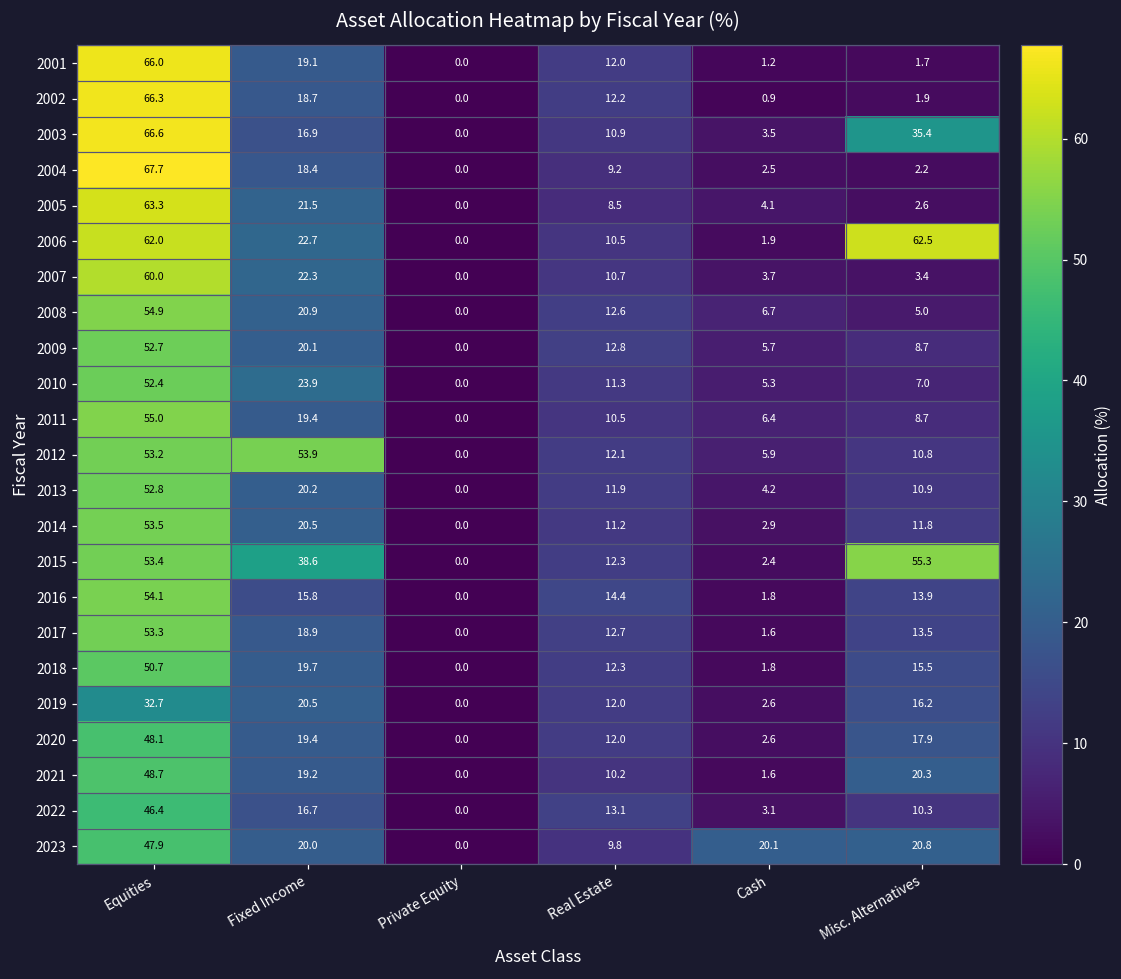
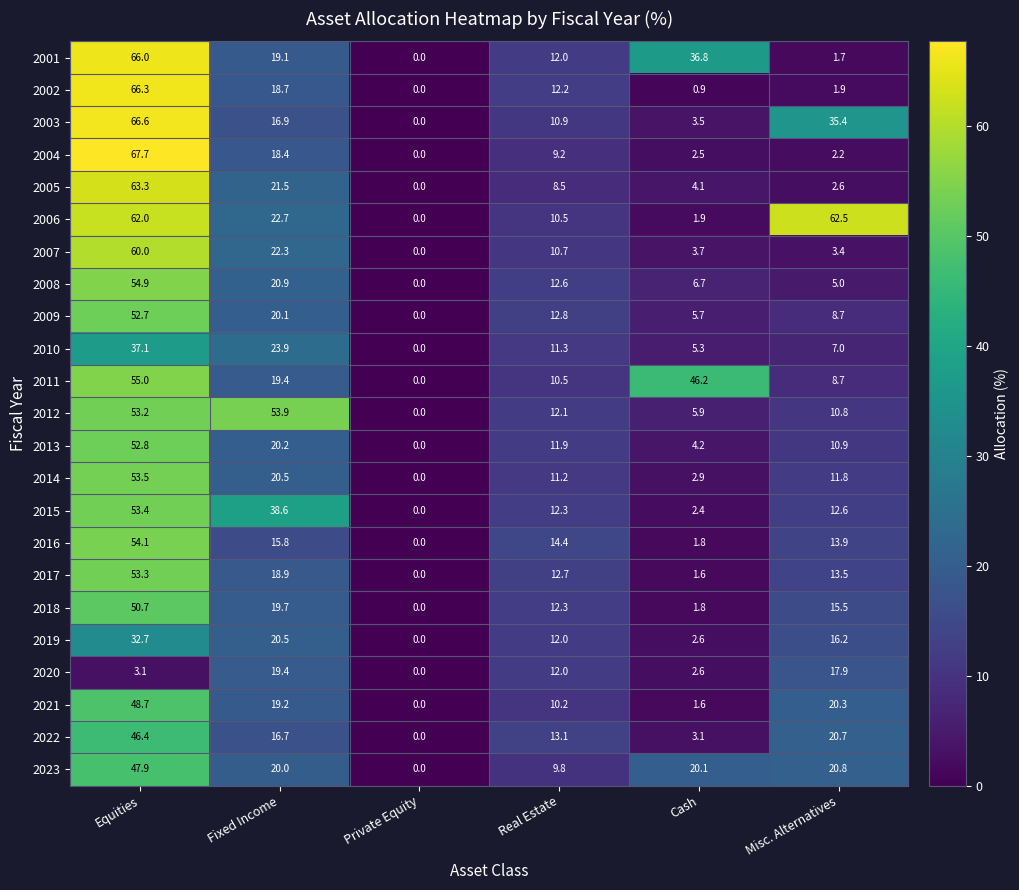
  {
    "2001": {
      "Equities": 66.0,
      "Fixed Income": 19.1,
      "Private Equity": 0.0,
      "Real Estate": 12.0,
-     "Cash": 1.2,
+     "Cash": 36.8,
      "Misc. Alternatives": 1.7
    },
    "2002": {
      "Equities": 66.3,
      "Fixed Income": 18.7,
      "Private Equity": 0.0,
      "Real Estate": 12.2,
      "Cash": 0.9,
      "Misc. Alternatives": 1.9
    },
    "2003": {
      "Equities": 66.6,
      "Fixed Income": 16.9,
      "Private Equity": 0.0,
      "Real Estate": 10.9,
      "Cash": 3.5,
      "Misc. Alternatives": 35.4
    },
    "2004": {
      "Equities": 67.7,
      "Fixed Income": 18.4,
      "Private Equity": 0.0,
      "Real Estate": 9.2,
      "Cash": 2.5,
      "Misc. Alternatives": 2.2
    },
    "2005": {
      "Equities": 63.3,
      "Fixed Income": 21.5,
      "Private Equity": 0.0,
      "Real Estate": 8.5,
      "Cash": 4.1,
      "Misc. Alternatives": 2.6
    },
    "2006": {
      "Equities": 62.0,
      "Fixed Income": 22.7,
      "Private Equity": 0.0,
      "Real Estate": 10.5,
      "Cash": 1.9,
      "Misc. Alternatives": 62.5
    },
    "2007": {
      "Equities": 60.0,
      "Fixed Income": 22.3,
      "Private Equity": 0.0,
      "Real Estate": 10.7,
      "Cash": 3.7,
      "Misc. Alternatives": 3.4
    },
    "2008": {
      "Equities": 54.9,
      "Fixed Income": 20.9,
      "Private Equity": 0.0,
      "Real Estate": 12.6,
      "Cash": 6.7,
      "Misc. Alternatives": 5.0
    },
    "2009": {
      "Equities": 52.7,
      "Fixed Income": 20.1,
      "Private Equity": 0.0,
      "Real Estate": 12.8,
      "Cash": 5.7,
      "Misc. Alternatives": 8.7
    },
    "2010": {
-     "Equities": 52.4,
+     "Equities": 37.1,
      "Fixed Income": 23.9,
      "Private Equity": 0.0,
      "Real Estate": 11.3,
      "Cash": 5.3,
      "Misc. Alternatives": 7.0
    },
    "2011": {
      "Equities": 55.0,
      "Fixed Income": 19.4,
      "Private Equity": 0.0,
      "Real Estate": 10.5,
-     "Cash": 6.4,
+     "Cash": 46.2,
      "Misc. Alternatives": 8.7
    },
    "2012": {
      "Equities": 53.2,
      "Fixed Income": 53.9,
      "Private Equity": 0.0,
      "Real Estate": 12.1,
      "Cash": 5.9,
      "Misc. Alternatives": 10.8
    },
    "2013": {
      "Equities": 52.8,
      "Fixed Income": 20.2,
      "Private Equity": 0.0,
      "Real Estate": 11.9,
      "Cash": 4.2,
      "Misc. Alternatives": 10.9
    },
    "2014": {
      "Equities": 53.5,
      "Fixed Income": 20.5,
      "Private Equity": 0.0,
      "Real Estate": 11.2,
      "Cash": 2.9,
      "Misc. Alternatives": 11.8
    },
    "2015": {
      "Equities": 53.4,
      "Fixed Income": 38.6,
      "Private Equity": 0.0,
      "Real Estate": 12.3,
      "Cash": 2.4,
-     "Misc. Alternatives": 55.3
+     "Misc. Alternatives": 12.6
    },
    "2016": {
      "Equities": 54.1,
      "Fixed Income": 15.8,
      "Private Equity": 0.0,
      "Real Estate": 14.4,
      "Cash": 1.8,
      "Misc. Alternatives": 13.9
    },
    "2017": {
      "Equities": 53.3,
      "Fixed Income": 18.9,
      "Private Equity": 0.0,
      "Real Estate": 12.7,
      "Cash": 1.6,
      "Misc. Alternatives": 13.5
    },
    "2018": {
      "Equities": 50.7,
      "Fixed Income": 19.7,
      "Private Equity": 0.0,
      "Real Estate": 12.3,
      "Cash": 1.8,
      "Misc. Alternatives": 15.5
    },
    "2019": {
      "Equities": 32.7,
      "Fixed Income": 20.5,
      "Private Equity": 0.0,
      "Real Estate": 12.0,
      "Cash": 2.6,
      "Misc. Alternatives": 16.2
    },
    "2020": {
-     "Equities": 48.1,
+     "Equities": 3.1,
      "Fixed Income": 19.4,
      "Private Equity": 0.0,
      "Real Estate": 12.0,
      "Cash": 2.6,
      "Misc. Alternatives": 17.9
    },
    "2021": {
      "Equities": 48.7,
      "Fixed Income": 19.2,
      "Private Equity": 0.0,
      "Real Estate": 10.2,
      "Cash": 1.6,
      "Misc. Alternatives": 20.3
    },
    "2022": {
      "Equities": 46.4,
      "Fixed Income": 16.7,
      "Private Equity": 0.0,
      "Real Estate": 13.1,
      "Cash": 3.1,
-     "Misc. Alternatives": 10.3
+     "Misc. Alternatives": 20.7
    },
    "2023": {
      "Equities": 47.9,
      "Fixed Income": 20.0,
      "Private Equity": 0.0,
      "Real Estate": 9.8,
      "Cash": 20.1,
      "Misc. Alternatives": 20.8
    }
  }
